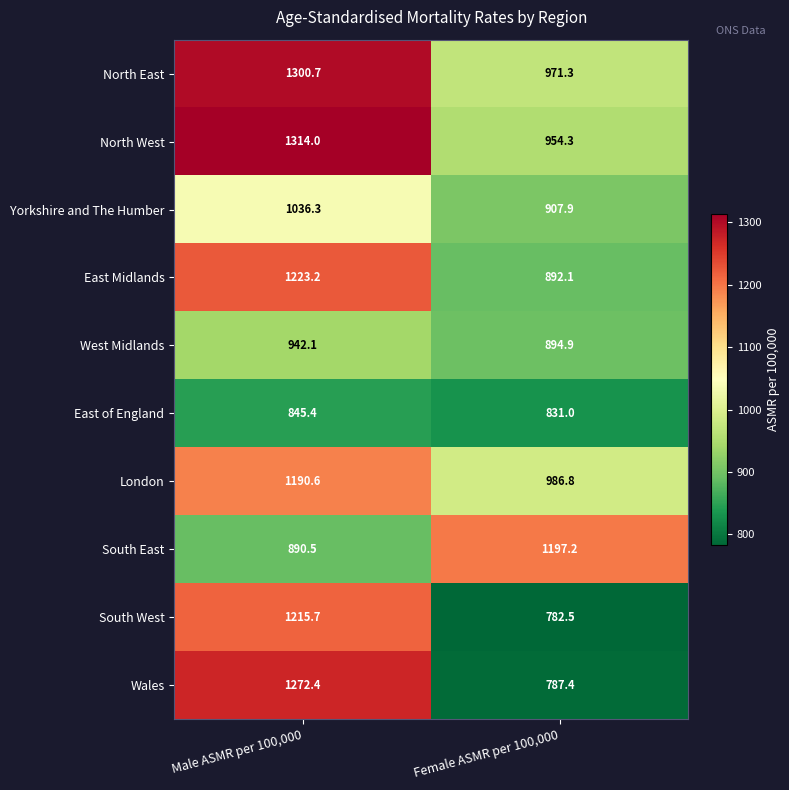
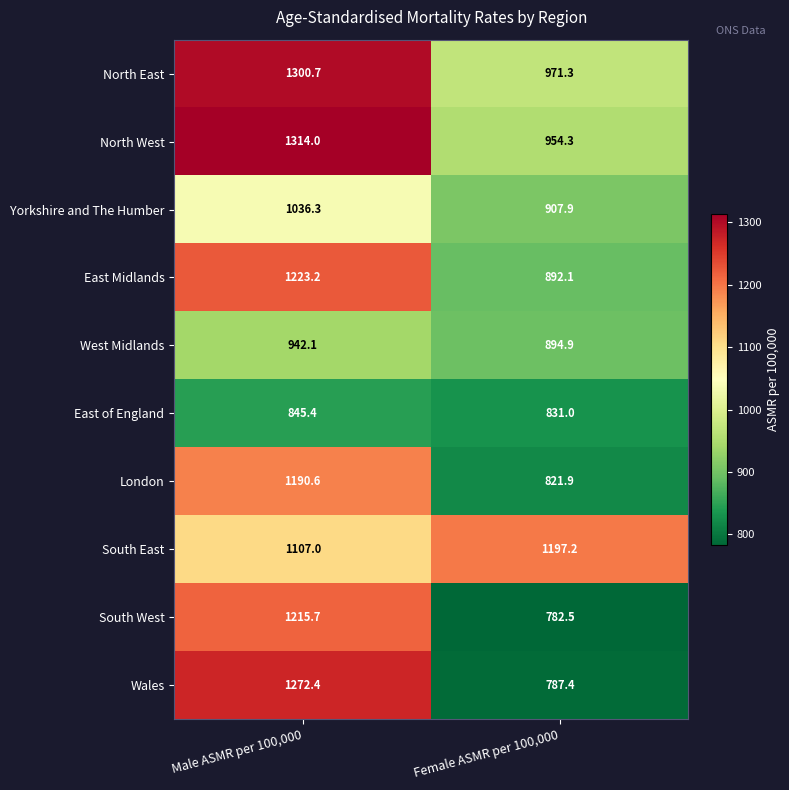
  {
    "North East": {
      "Male ASMR per 100,000": 1300.7,
      "Female ASMR per 100,000": 971.3
    },
    "North West": {
      "Male ASMR per 100,000": 1314.0,
      "Female ASMR per 100,000": 954.3
    },
    "Yorkshire and The Humber": {
      "Male ASMR per 100,000": 1036.3,
      "Female ASMR per 100,000": 907.9
    },
    "East Midlands": {
      "Male ASMR per 100,000": 1223.2,
      "Female ASMR per 100,000": 892.1
    },
    "West Midlands": {
      "Male ASMR per 100,000": 942.1,
      "Female ASMR per 100,000": 894.9
    },
    "East of England": {
      "Male ASMR per 100,000": 845.4,
      "Female ASMR per 100,000": 831.0
    },
    "London": {
      "Male ASMR per 100,000": 1190.6,
-     "Female ASMR per 100,000": 986.8
+     "Female ASMR per 100,000": 821.9
    },
    "South East": {
-     "Male ASMR per 100,000": 890.5,
+     "Male ASMR per 100,000": 1107.0,
      "Female ASMR per 100,000": 1197.2
    },
    "South West": {
      "Male ASMR per 100,000": 1215.7,
      "Female ASMR per 100,000": 782.5
    },
    "Wales": {
      "Male ASMR per 100,000": 1272.4,
      "Female ASMR per 100,000": 787.4
    }
  }
